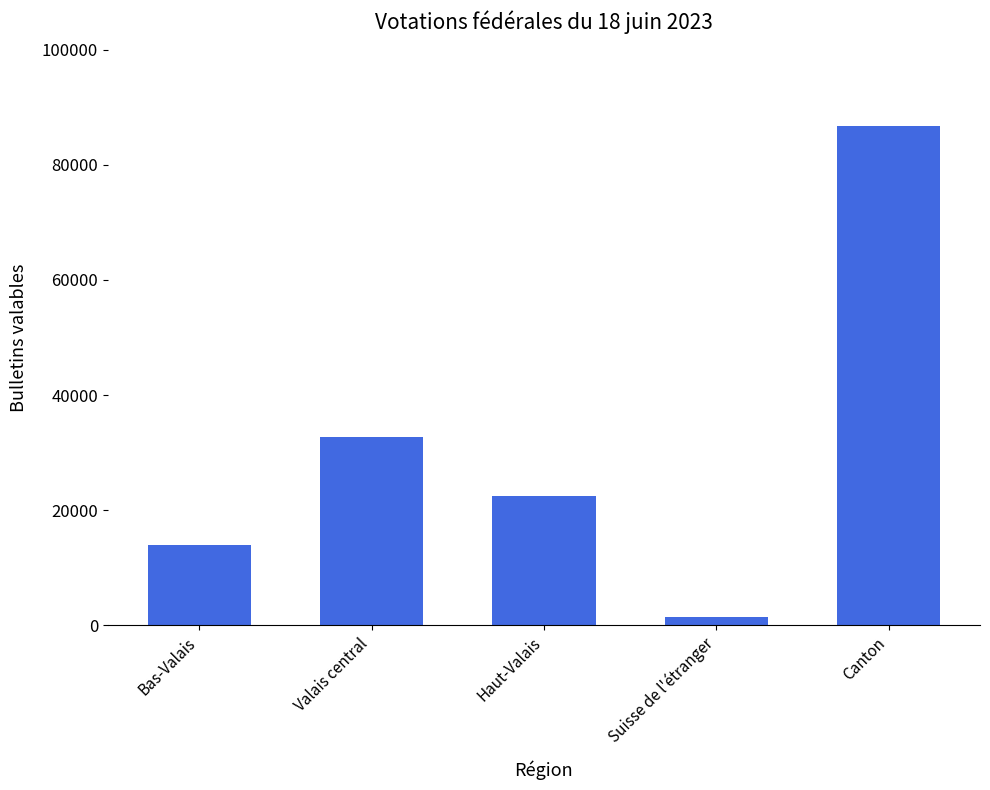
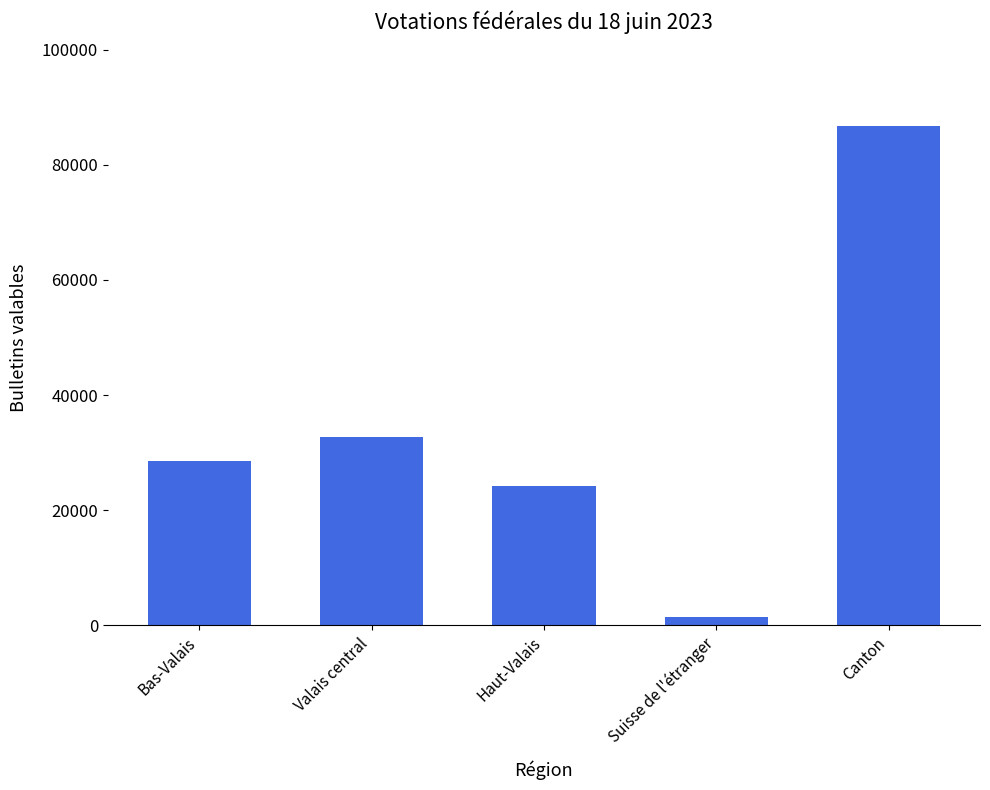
  {
-   "Bas-Valais": 14000,
+   "Bas-Valais": 28000,
    "Valais central": 33000,
-   "Haut-Valais": 22000,
+   "Haut-Valais": 24000,
    "Suisse de l'étranger": 1000,
    "Canton": 87000
  }
